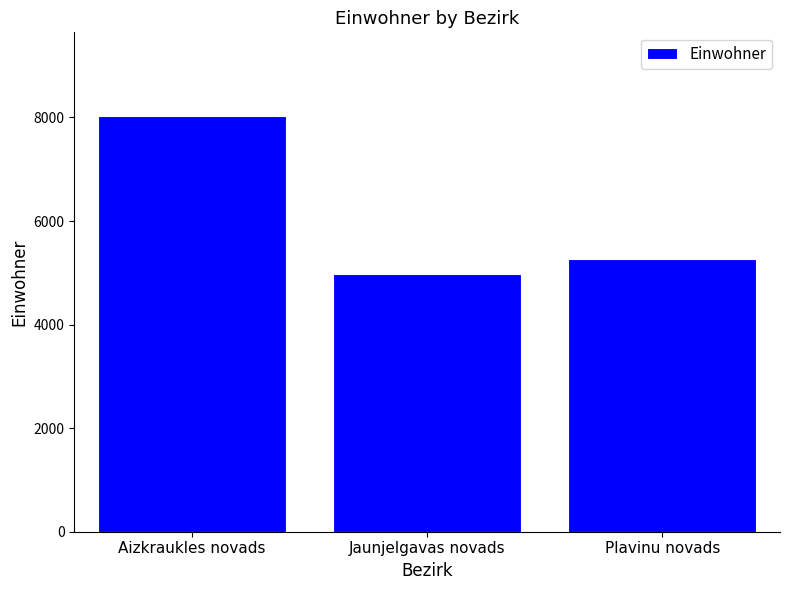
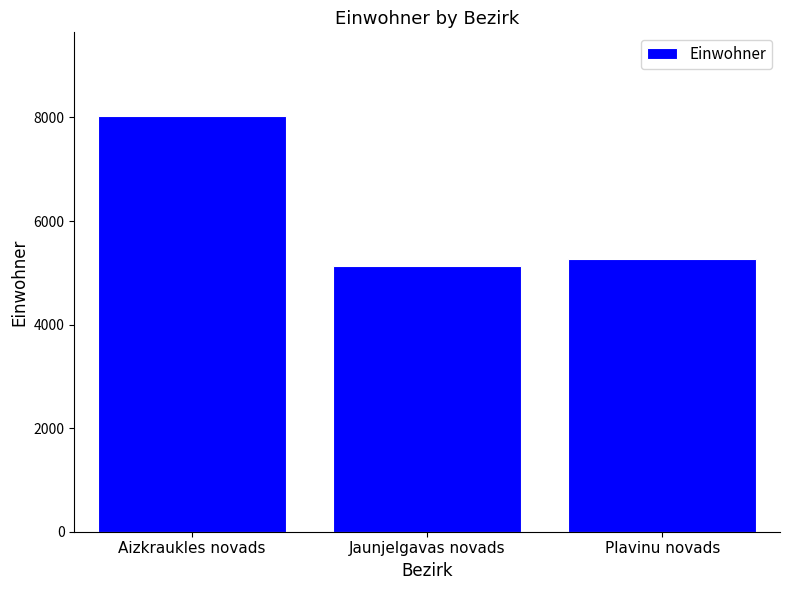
  {
    "Aizkraukles novads": 8000,
-   "Jaunjelgavas novads": 5000,
+   "Jaunjelgavas novads": 5100,
    "Plavinu novads": 5300
  }
